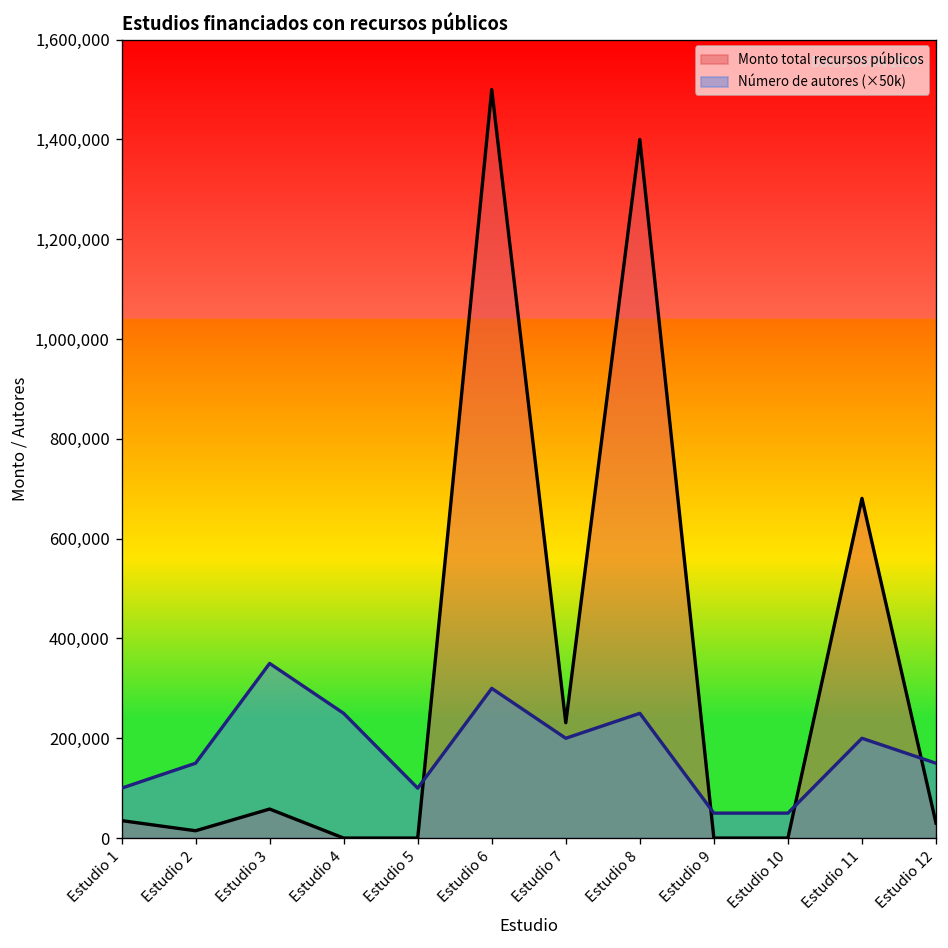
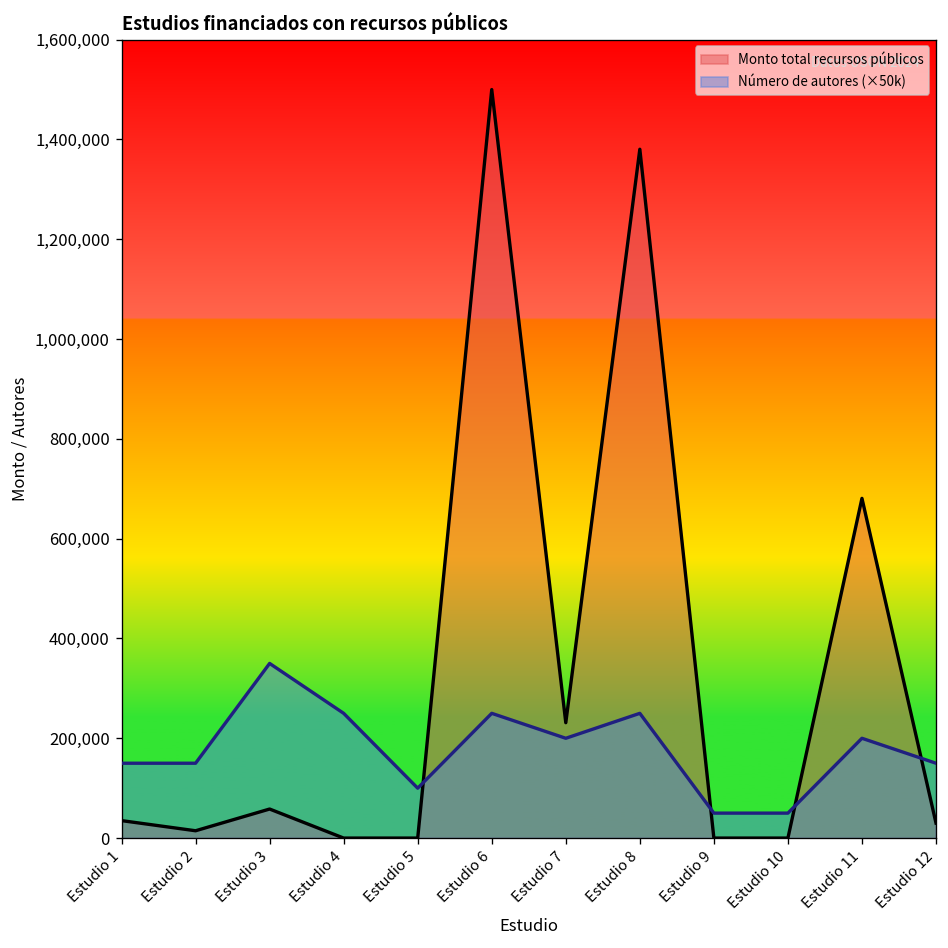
  {
    "Monto total recursos públicos": {
      "Estudio 1": "40,000",
      "Estudio 2": "10,000",
      "Estudio 3": "60,000",
      "Estudio 4": "0",
      "Estudio 5": "0",
      "Estudio 6": "1,500,000",
      "Estudio 7": "230,000",
-     "Estudio 8": "1,400,000",
+     "Estudio 8": "1,380,000",
      "Estudio 9": "0",
      "Estudio 10": "0",
      "Estudio 11": "680,000",
      "Estudio 12": "30,000"
    },
    "Número de autores (×50k)": {
-     "Estudio 1": "100,000",
+     "Estudio 1": "150,000",
      "Estudio 2": "150,000",
      "Estudio 3": "350,000",
      "Estudio 4": "250,000",
      "Estudio 5": "100,000",
-     "Estudio 6": "300,000",
+     "Estudio 6": "250,000",
      "Estudio 7": "200,000",
      "Estudio 8": "250,000",
      "Estudio 9": "50,000",
      "Estudio 10": "50,000",
      "Estudio 11": "200,000",
      "Estudio 12": "150,000"
    }
  }
